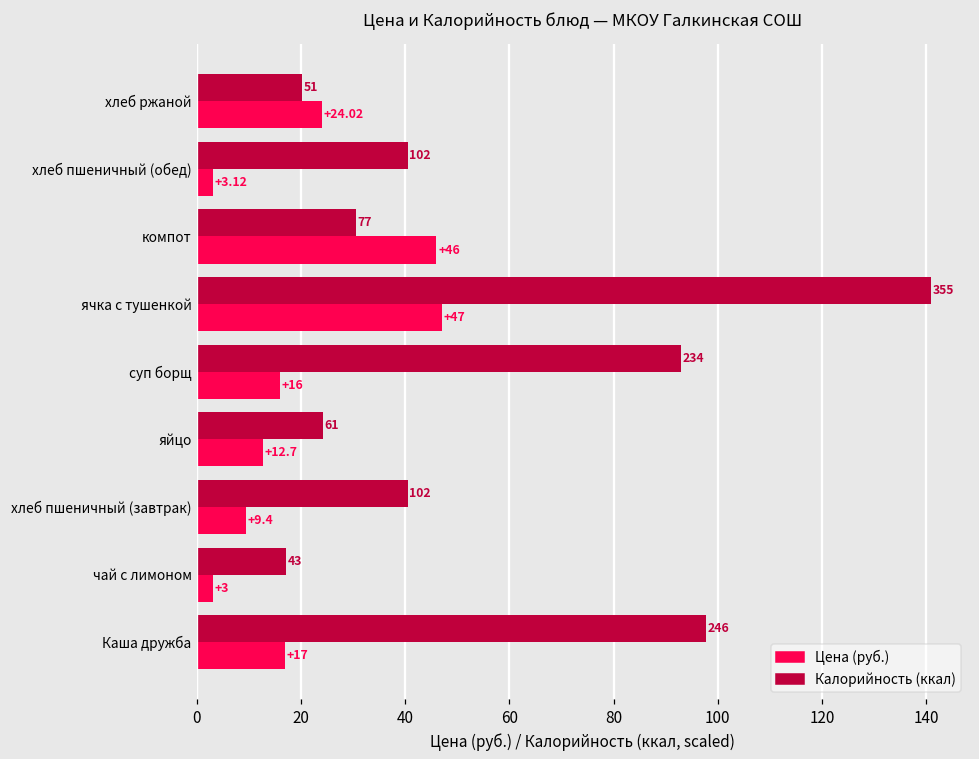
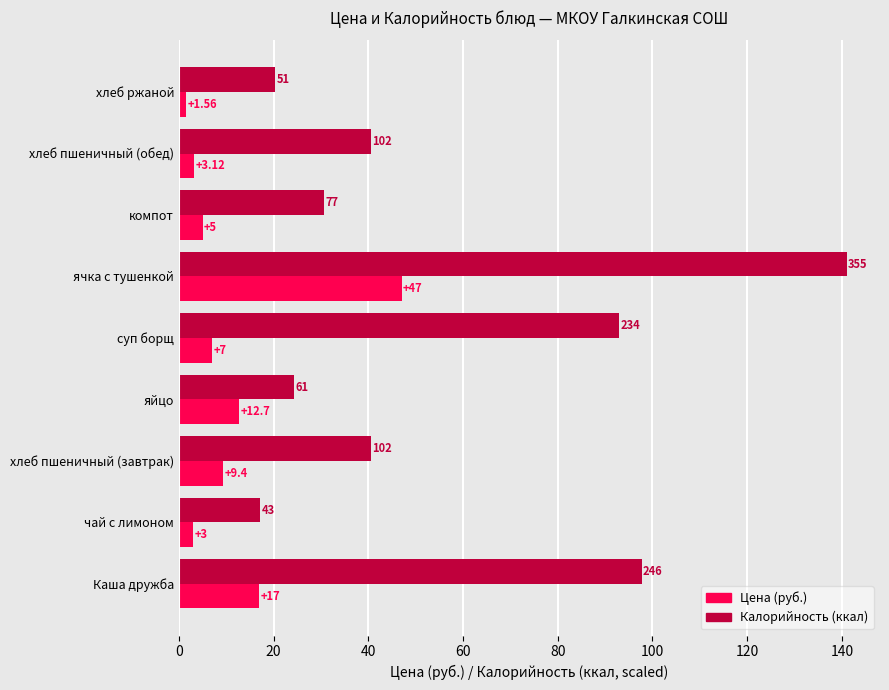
  {
    "Цена (руб.)": {
-     "хлеб ржаной": "+24.02",
+     "хлеб ржаной": "+1.56",
      "хлеб пшеничный (обед)": "+3.12",
-     "компот": "+46",
+     "компот": "+5",
      "ячка с тушенкой": "+47",
-     "суп борщ": "+16",
+     "суп борщ": "+7",
      "яйцо": "+12.7",
      "хлеб пшеничный (завтрак)": "+9.4",
      "чай с лимоном": "+3",
      "Каша дружба": "+17"
    }
  }
